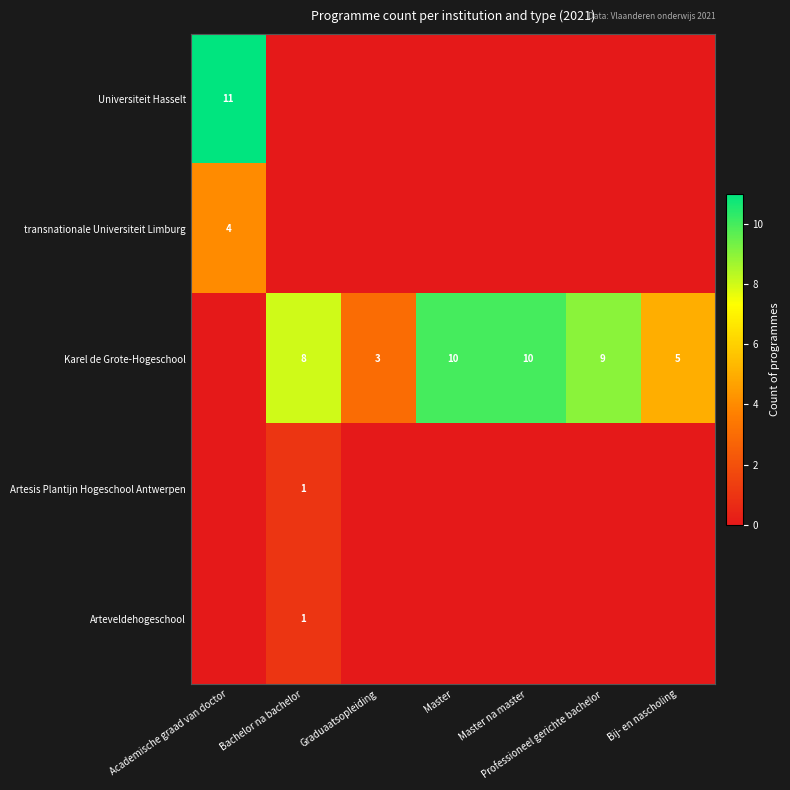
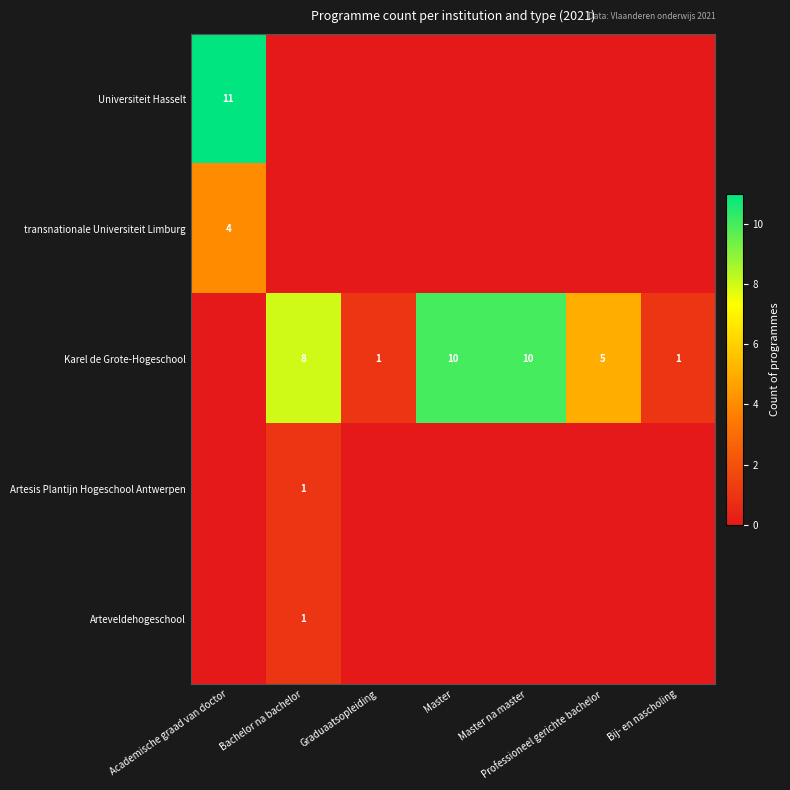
  {
    "Universiteit Hasselt": {
      "Academische graad van doctor": 11
    },
    "transnationale Universiteit Limburg": {
      "Academische graad van doctor": 4
    },
    "Karel de Grote-Hogeschool": {
      "Bachelor na bachelor": 8,
-     "Graduaatsopleiding": 3,
+     "Graduaatsopleiding": 1,
      "Master": 10,
      "Master na master": 10,
-     "Professioneel gerichte bachelor": 9,
-     "Bij- en nascholing": 5
+     "Professioneel gerichte bachelor": 5,
+     "Bij- en nascholing": 1
    },
    "Artesis Plantijn Hogeschool Antwerpen": {
      "Bachelor na bachelor": 1
    },
    "Arteveldehogeschool": {
      "Bachelor na bachelor": 1
    }
  }
